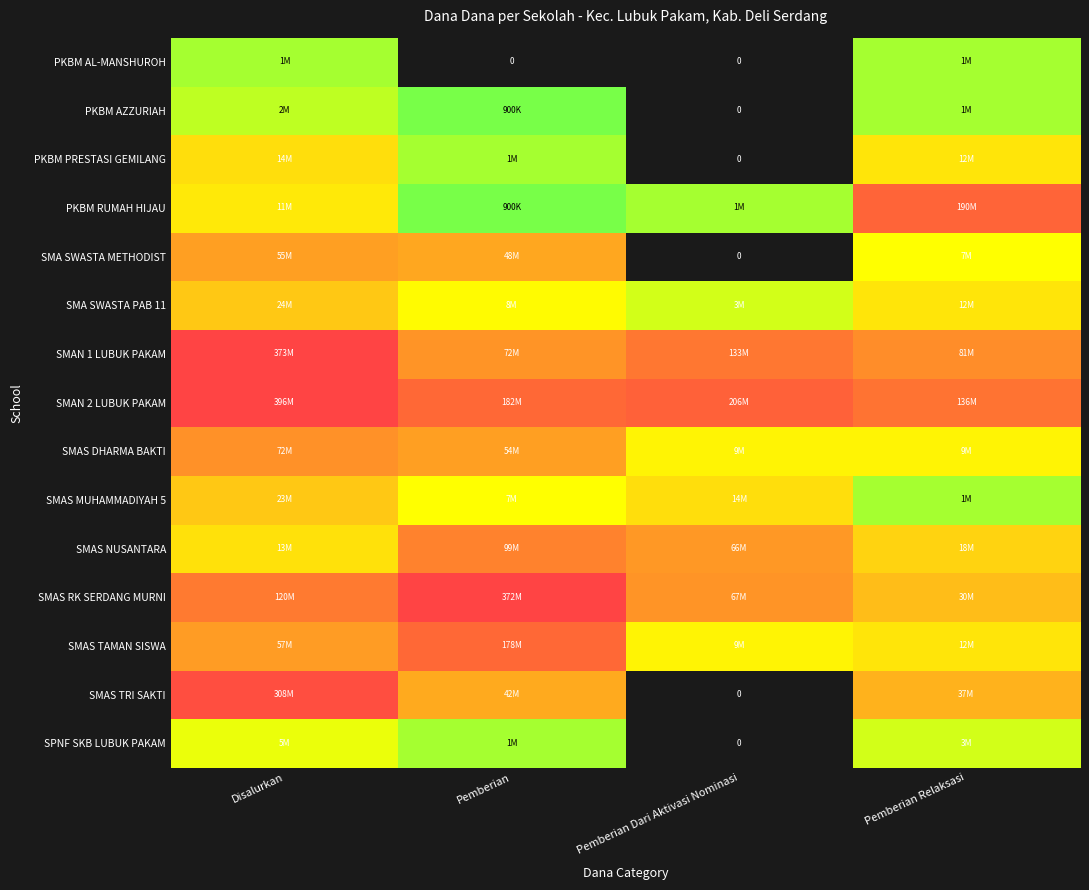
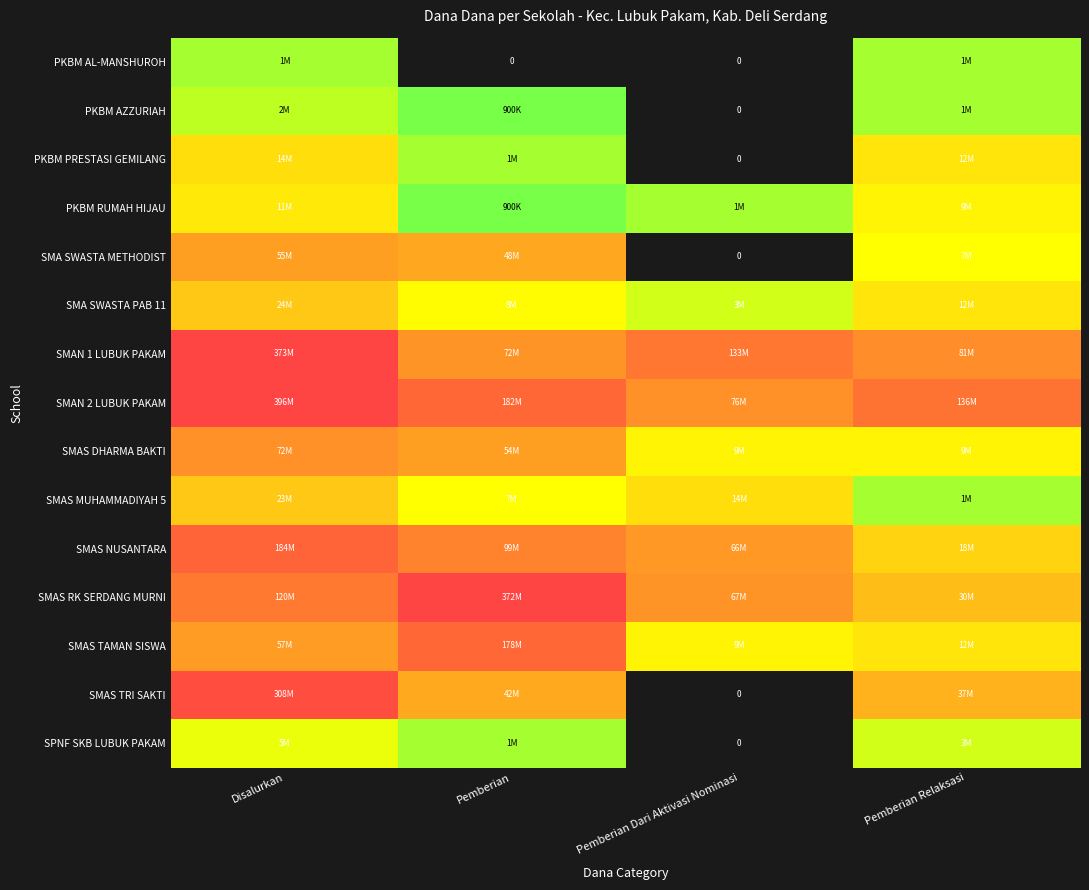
  {
    "PKBM AL-MANSHUROH": {
      "Disalurkan": "1M",
      "Pemberian": "0",
      "Pemberian Dari Aktivasi Nominasi": "0",
      "Pemberian Relaksasi": "1M"
    },
    "PKBM AZZURIAH": {
      "Disalurkan": "2M",
      "Pemberian": "900K",
      "Pemberian Dari Aktivasi Nominasi": "0",
      "Pemberian Relaksasi": "1M"
    },
    "PKBM PRESTASI GEMILANG": {
      "Disalurkan": "14M",
      "Pemberian": "1M",
      "Pemberian Dari Aktivasi Nominasi": "0",
      "Pemberian Relaksasi": "12M"
    },
    "PKBM RUMAH HIJAU": {
      "Disalurkan": "11M",
      "Pemberian": "900K",
      "Pemberian Dari Aktivasi Nominasi": "1M",
-     "Pemberian Relaksasi": "190M"
+     "Pemberian Relaksasi": "9M"
    },
    "SMA SWASTA METHODIST": {
      "Disalurkan": "55M",
      "Pemberian": "48M",
      "Pemberian Dari Aktivasi Nominasi": "0",
      "Pemberian Relaksasi": "7M"
    },
    "SMA SWASTA PAB 11": {
      "Disalurkan": "24M",
      "Pemberian": "8M",
      "Pemberian Dari Aktivasi Nominasi": "3M",
      "Pemberian Relaksasi": "12M"
    },
    "SMAN 1 LUBUK PAKAM": {
      "Disalurkan": "373M",
      "Pemberian": "72M",
      "Pemberian Dari Aktivasi Nominasi": "133M",
      "Pemberian Relaksasi": "81M"
    },
    "SMAN 2 LUBUK PAKAM": {
      "Disalurkan": "396M",
      "Pemberian": "182M",
-     "Pemberian Dari Aktivasi Nominasi": "206M",
+     "Pemberian Dari Aktivasi Nominasi": "76M",
      "Pemberian Relaksasi": "136M"
    },
    "SMAS DHARMA BAKTI": {
      "Disalurkan": "72M",
      "Pemberian": "54M",
      "Pemberian Dari Aktivasi Nominasi": "9M",
      "Pemberian Relaksasi": "9M"
    },
    "SMAS MUHAMMADIYAH 5": {
      "Disalurkan": "23M",
      "Pemberian": "7M",
      "Pemberian Dari Aktivasi Nominasi": "14M",
      "Pemberian Relaksasi": "1M"
    },
    "SMAS NUSANTARA": {
-     "Disalurkan": "13M",
+     "Disalurkan": "184M",
      "Pemberian": "99M",
      "Pemberian Dari Aktivasi Nominasi": "66M",
      "Pemberian Relaksasi": "18M"
    },
    "SMAS RK SERDANG MURNI": {
      "Disalurkan": "120M",
      "Pemberian": "372M",
      "Pemberian Dari Aktivasi Nominasi": "67M",
      "Pemberian Relaksasi": "30M"
    },
    "SMAS TAMAN SISWA": {
      "Disalurkan": "57M",
      "Pemberian": "178M",
      "Pemberian Dari Aktivasi Nominasi": "9M",
      "Pemberian Relaksasi": "12M"
    },
    "SMAS TRI SAKTI": {
      "Disalurkan": "308M",
      "Pemberian": "42M",
      "Pemberian Dari Aktivasi Nominasi": "0",
      "Pemberian Relaksasi": "37M"
    },
    "SPNF SKB LUBUK PAKAM": {
      "Disalurkan": "5M",
      "Pemberian": "1M",
      "Pemberian Dari Aktivasi Nominasi": "0",
      "Pemberian Relaksasi": "3M"
    }
  }
